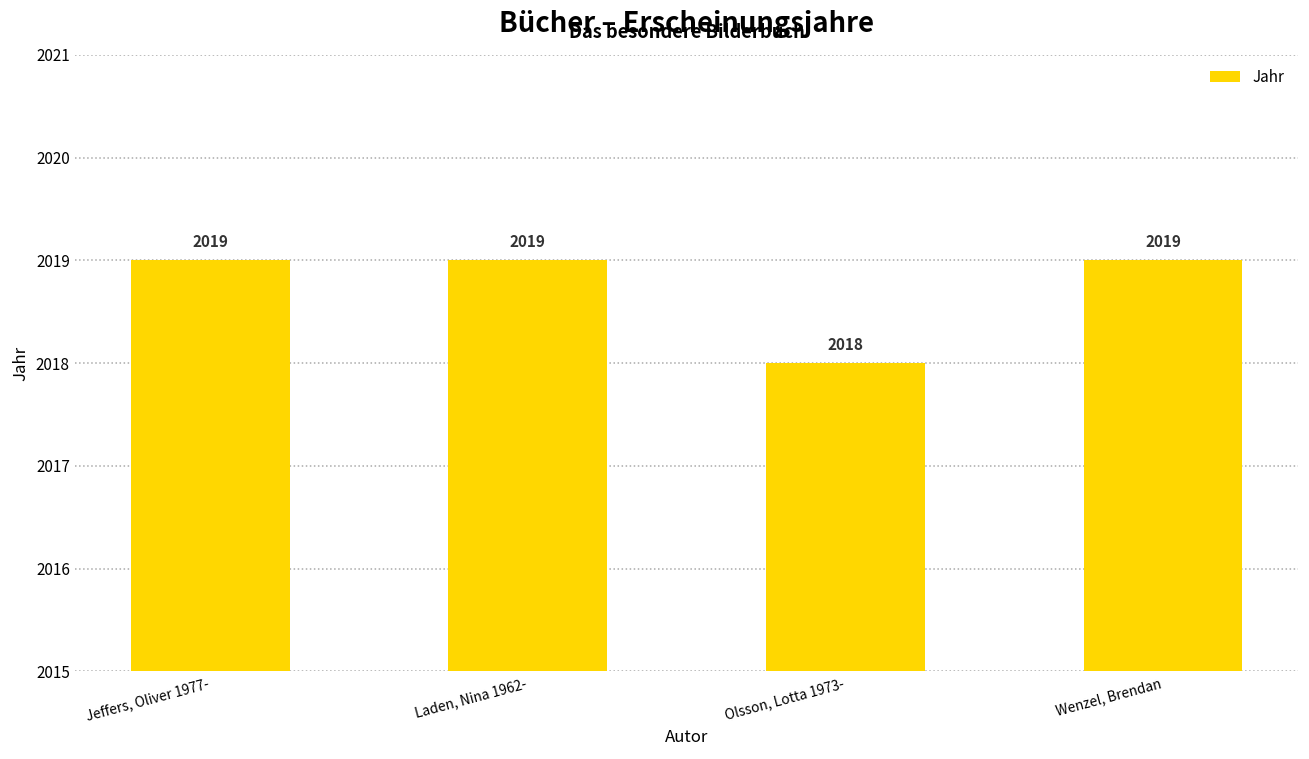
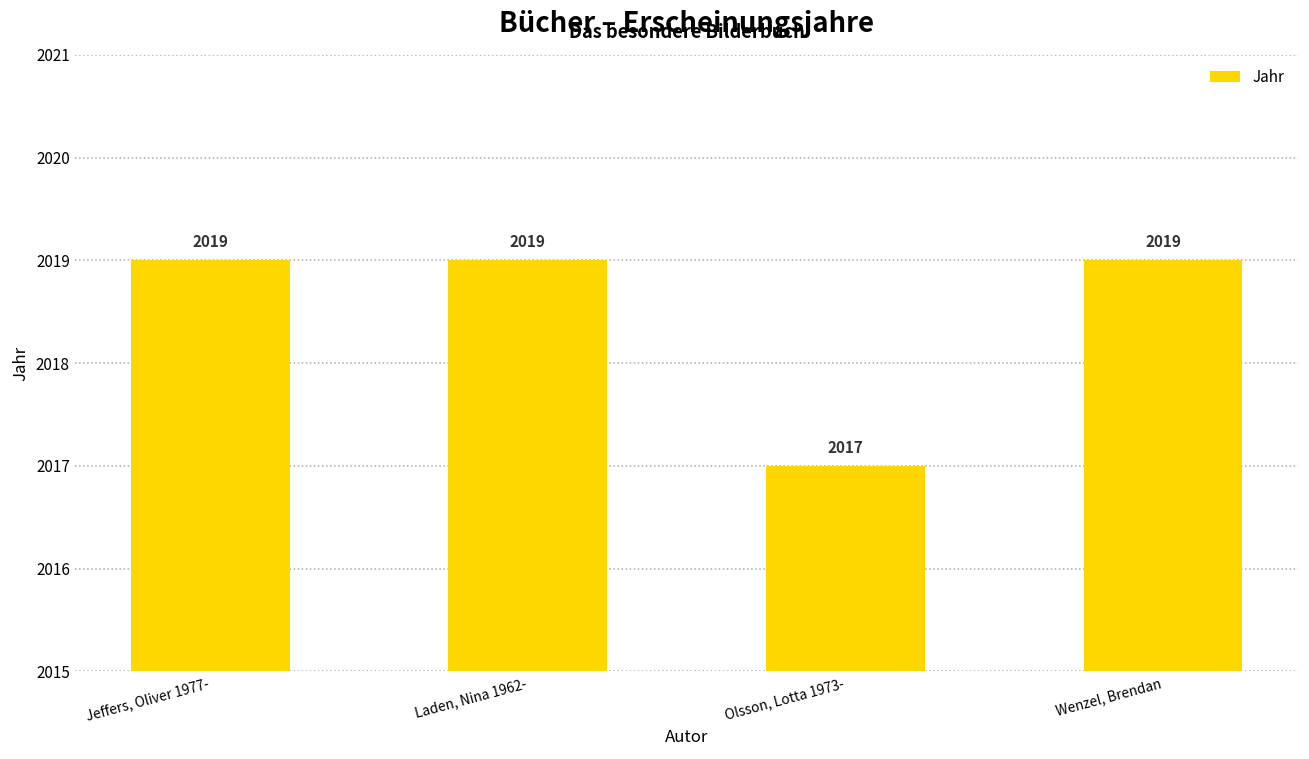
  {
    "Jeffers, Oliver 1977-": 2019,
    "Laden, Nina 1962-": 2019,
-   "Olsson, Lotta 1973-": 2018,
+   "Olsson, Lotta 1973-": 2017,
    "Wenzel, Brendan": 2019
  }
